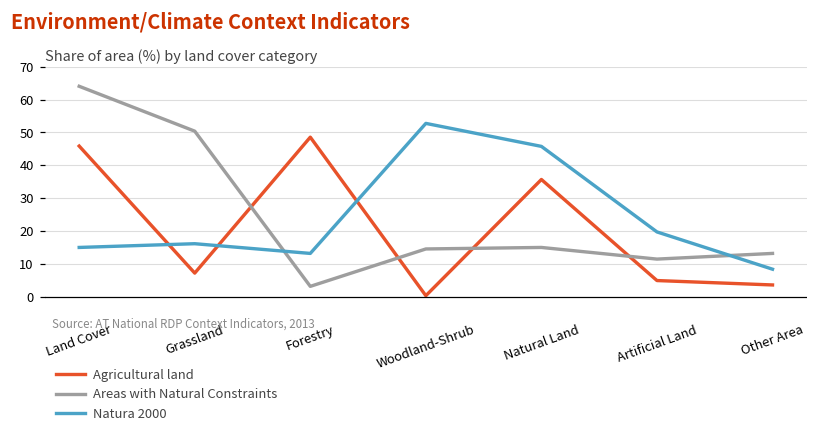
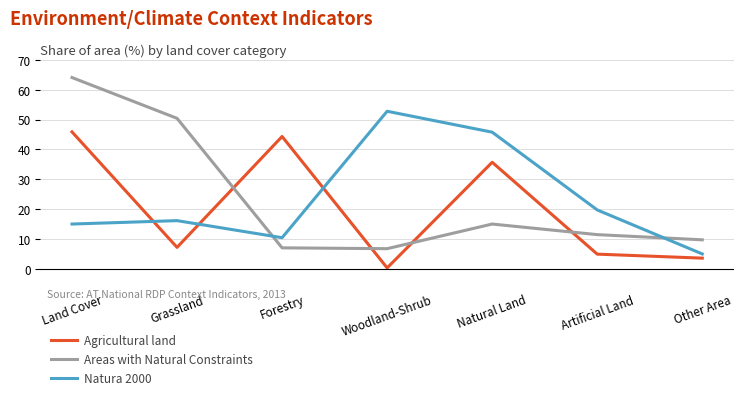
  {
    "Agricultural land": {
      "Land Cover": 46,
      "Grassland": 7,
-     "Forestry": 49,
+     "Forestry": 44,
      "Woodland-Shrub": 0,
      "Natural Land": 36,
      "Artificial Land": 5,
      "Other Area": 4
    },
    "Areas with Natural Constraints": {
      "Land Cover": 64,
      "Grassland": 50,
-     "Forestry": 3,
-     "Woodland-Shrub": 15,
+     "Forestry": 7,
+     "Woodland-Shrub": 7,
      "Natural Land": 15,
      "Artificial Land": 11,
-     "Other Area": 13
+     "Other Area": 10
    },
    "Natura 2000": {
      "Land Cover": 15,
      "Grassland": 16,
-     "Forestry": 13,
+     "Forestry": 10,
      "Woodland-Shrub": 53,
      "Natural Land": 46,
      "Artificial Land": 20,
-     "Other Area": 8
+     "Other Area": 5
    }
  }
